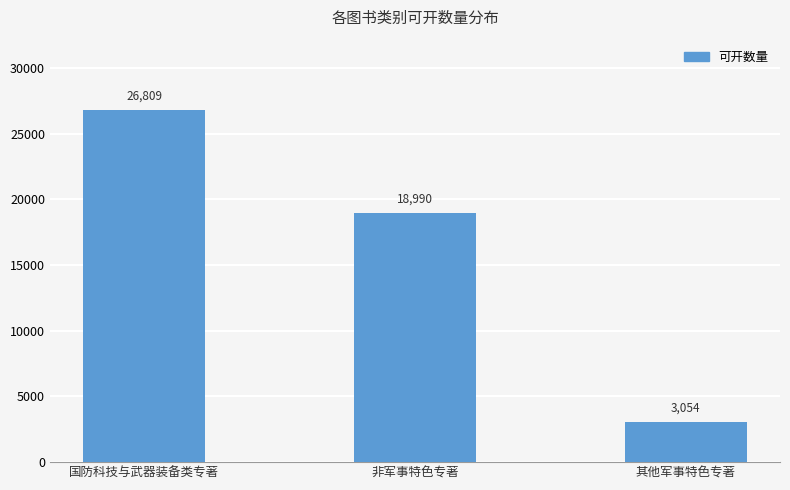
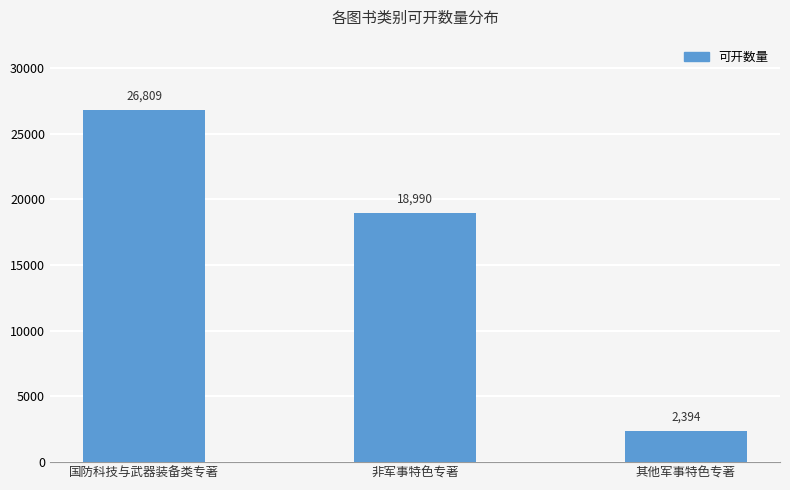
  {
    "国防科技与武器装备类专著": "26,809",
    "非军事特色专著": "18,990",
-   "其他军事特色专著": "3,054"
+   "其他军事特色专著": "2,394"
  }
